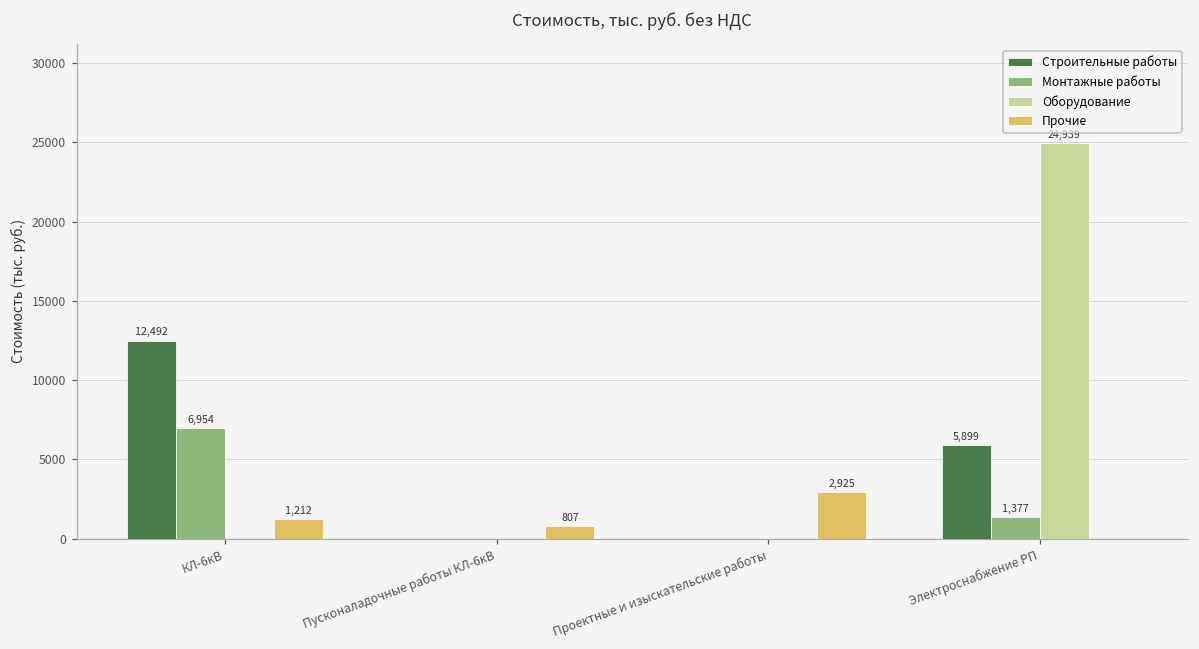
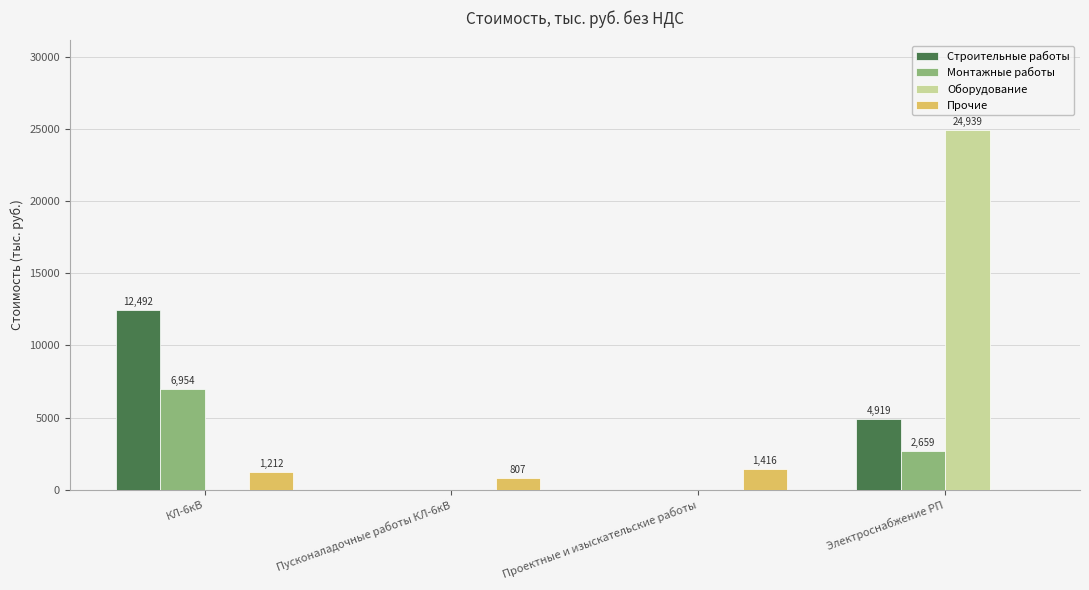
  {
    "Строительные работы": {
      "КЛ-6кВ": "12,492",
-     "Электроснабжение РП": "5,899"
+     "Электроснабжение РП": "4,919"
    },
    "Монтажные работы": {
      "КЛ-6кВ": "6,954",
-     "Электроснабжение РП": "1,377"
+     "Электроснабжение РП": "2,659"
    },
    "Оборудование": {
      "Электроснабжение РП": "24,939"
    },
    "Прочие": {
      "КЛ-6кВ": "1,212",
      "Пусконаладочные работы КЛ-6кВ": "807",
-     "Проектные и изыскательские работы": "2,925"
+     "Проектные и изыскательские работы": "1,416"
    }
  }
